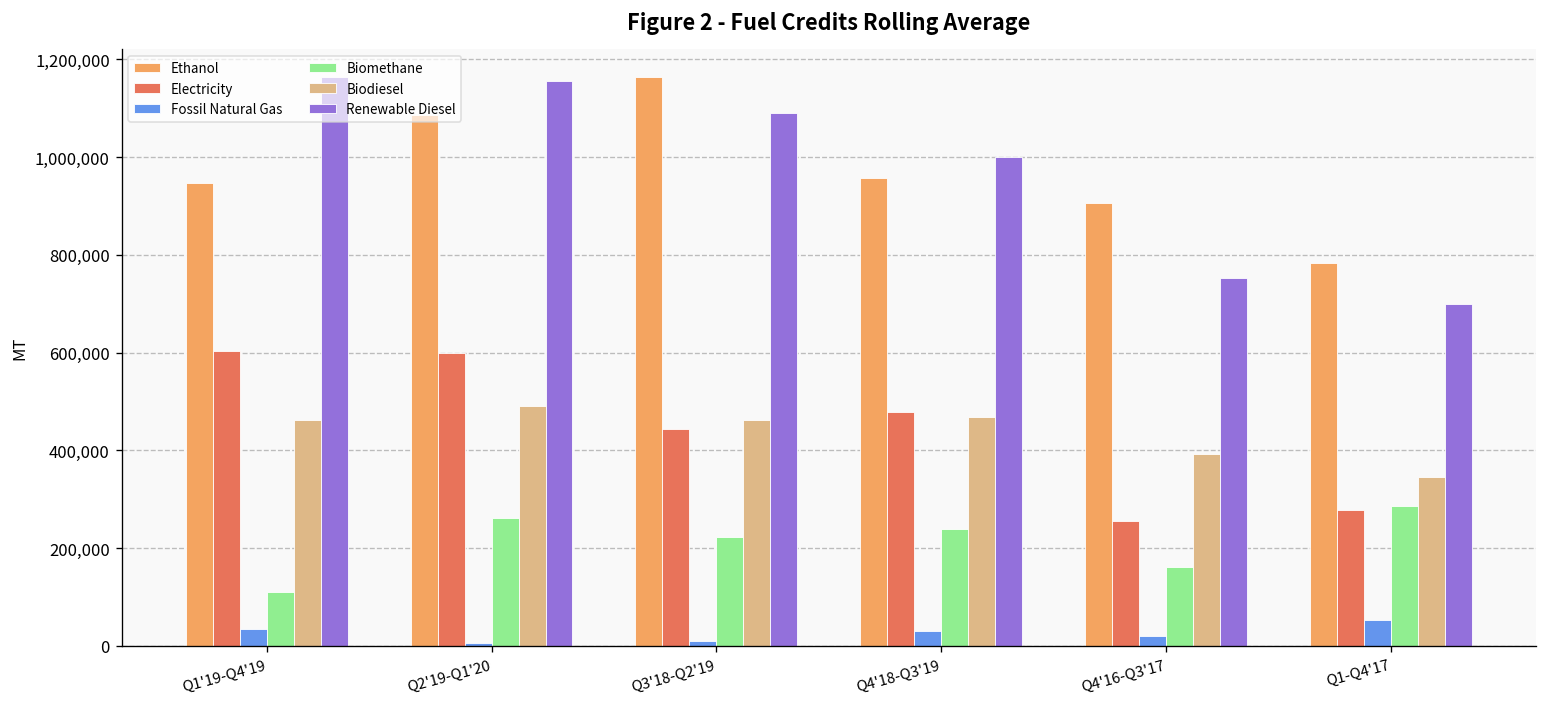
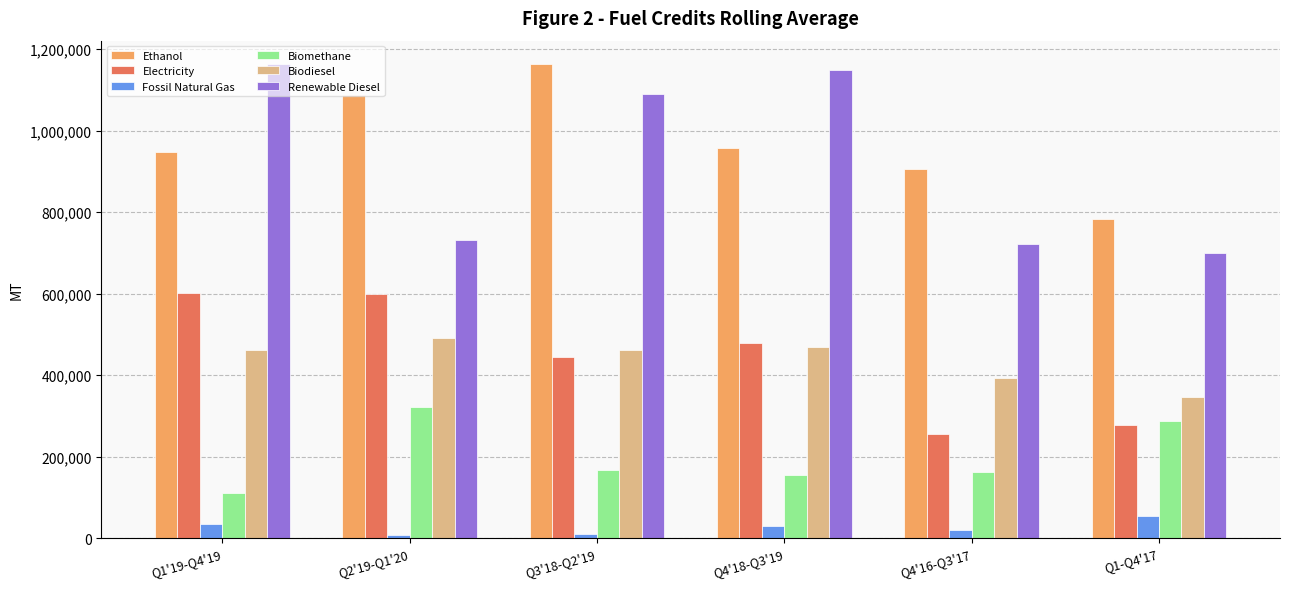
  {
    "Fossil Natural Gas": {
      "Q1'19-Q4'19": "30,000",
      "Q2'19-Q1'20": "10,000",
      "Q3'18-Q2'19": "10,000",
      "Q4'18-Q3'19": "30,000",
      "Q4'16-Q3'17": "20,000",
      "Q1-Q4'17": "50,000"
    },
    "Biomethane": {
      "Q1'19-Q4'19": "110,000",
-     "Q2'19-Q1'20": "260,000",
-     "Q3'18-Q2'19": "220,000",
-     "Q4'18-Q3'19": "240,000",
+     "Q2'19-Q1'20": "320,000",
+     "Q3'18-Q2'19": "170,000",
+     "Q4'18-Q3'19": "160,000",
      "Q4'16-Q3'17": "160,000",
      "Q1-Q4'17": "290,000"
    },
    "Renewable Diesel": {
-     "Q2'19-Q1'20": "1,150,000",
+     "Q2'19-Q1'20": "730,000",
      "Q3'18-Q2'19": "1,090,000",
-     "Q4'18-Q3'19": "1,000,000",
-     "Q4'16-Q3'17": "750,000",
+     "Q4'18-Q3'19": "1,150,000",
+     "Q4'16-Q3'17": "720,000",
      "Q1-Q4'17": "700,000"
    }
  }
